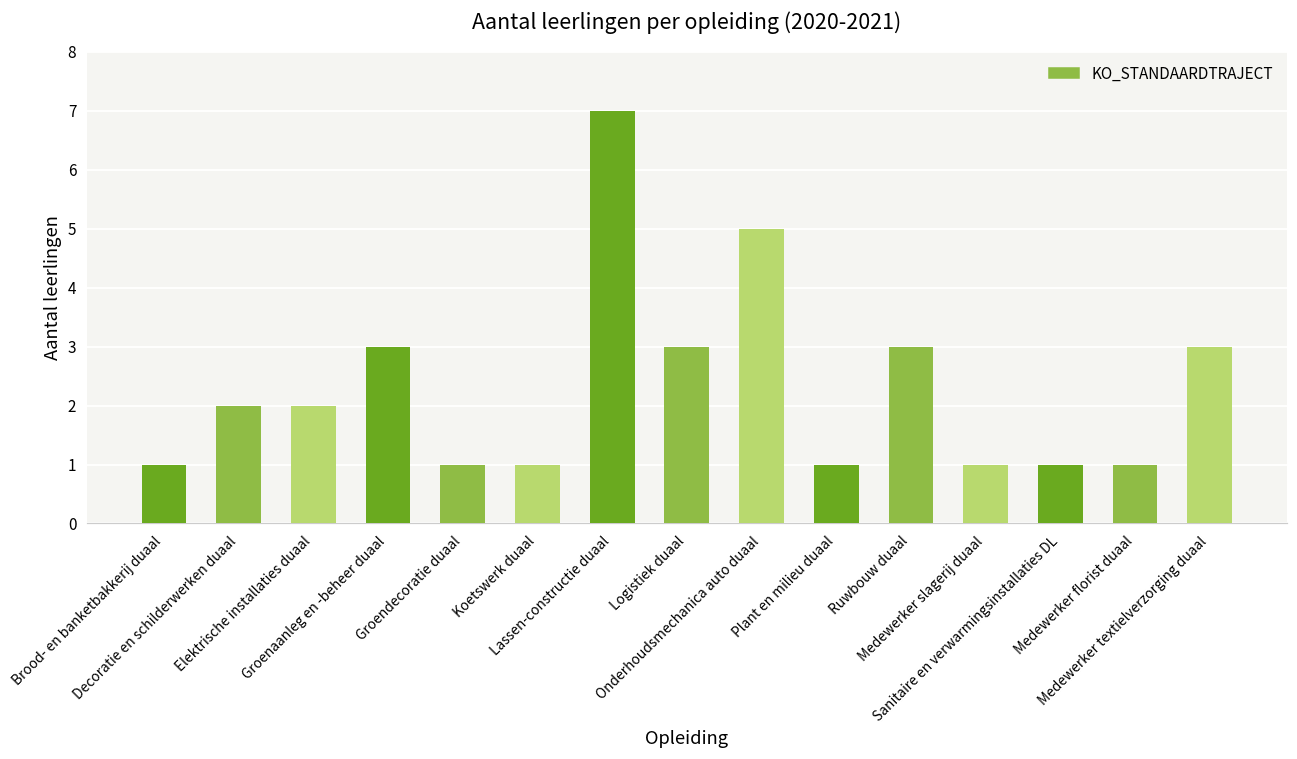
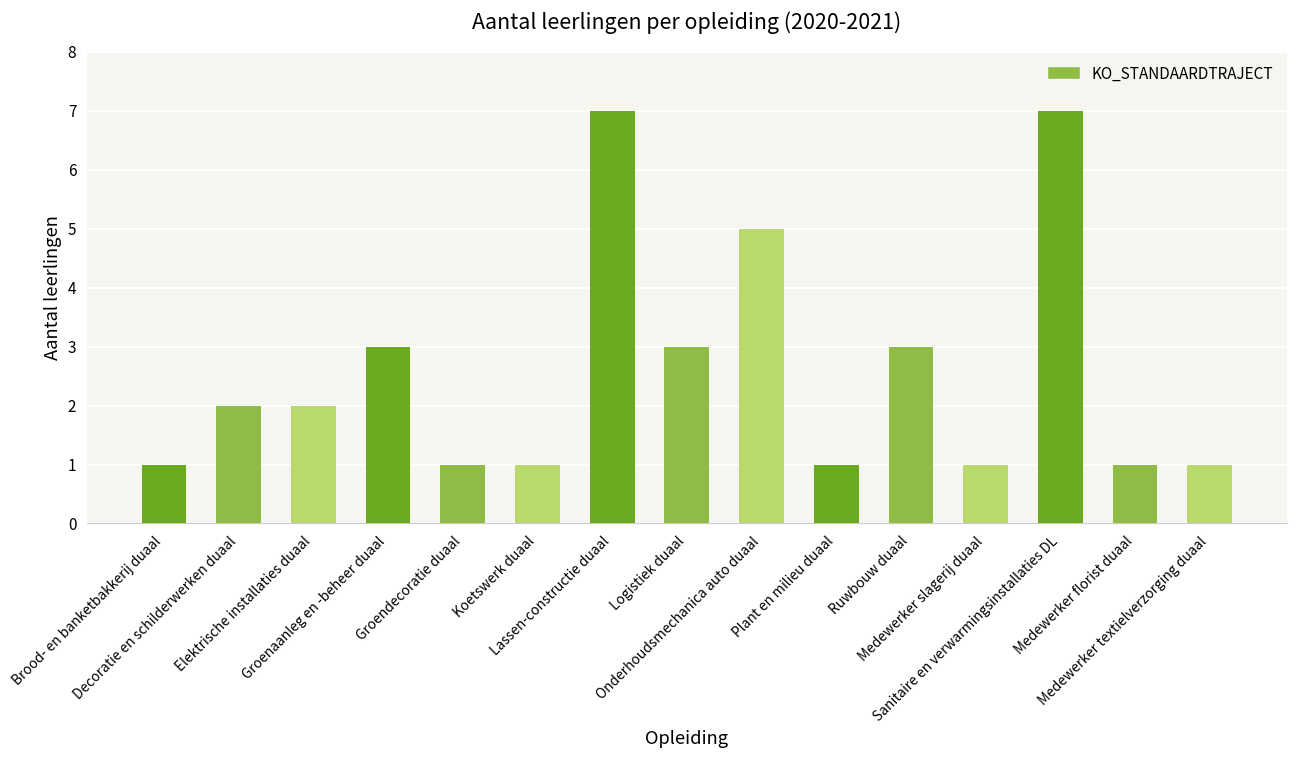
  {
    "Brood- en banketbakkerij duaal": 1,
    "Decoratie en schilderwerken duaal": 2,
    "Elektrische installaties duaal": 2,
    "Groenaanleg en -beheer duaal": 3,
    "Groendecoratie duaal": 1,
    "Koetswerk duaal": 1,
    "Lassen-constructie duaal": 7,
    "Logistiek duaal": 3,
    "Onderhoudsmechanica auto duaal": 5,
    "Plant en milieu duaal": 1,
    "Ruwbouw duaal": 3,
    "Medewerker slagerij duaal": 1,
-   "Sanitaire en verwarmingsinstallaties DL": 1,
+   "Sanitaire en verwarmingsinstallaties DL": 7,
    "Medewerker florist duaal": 1,
-   "Medewerker textielverzorging duaal": 3
+   "Medewerker textielverzorging duaal": 1
  }
